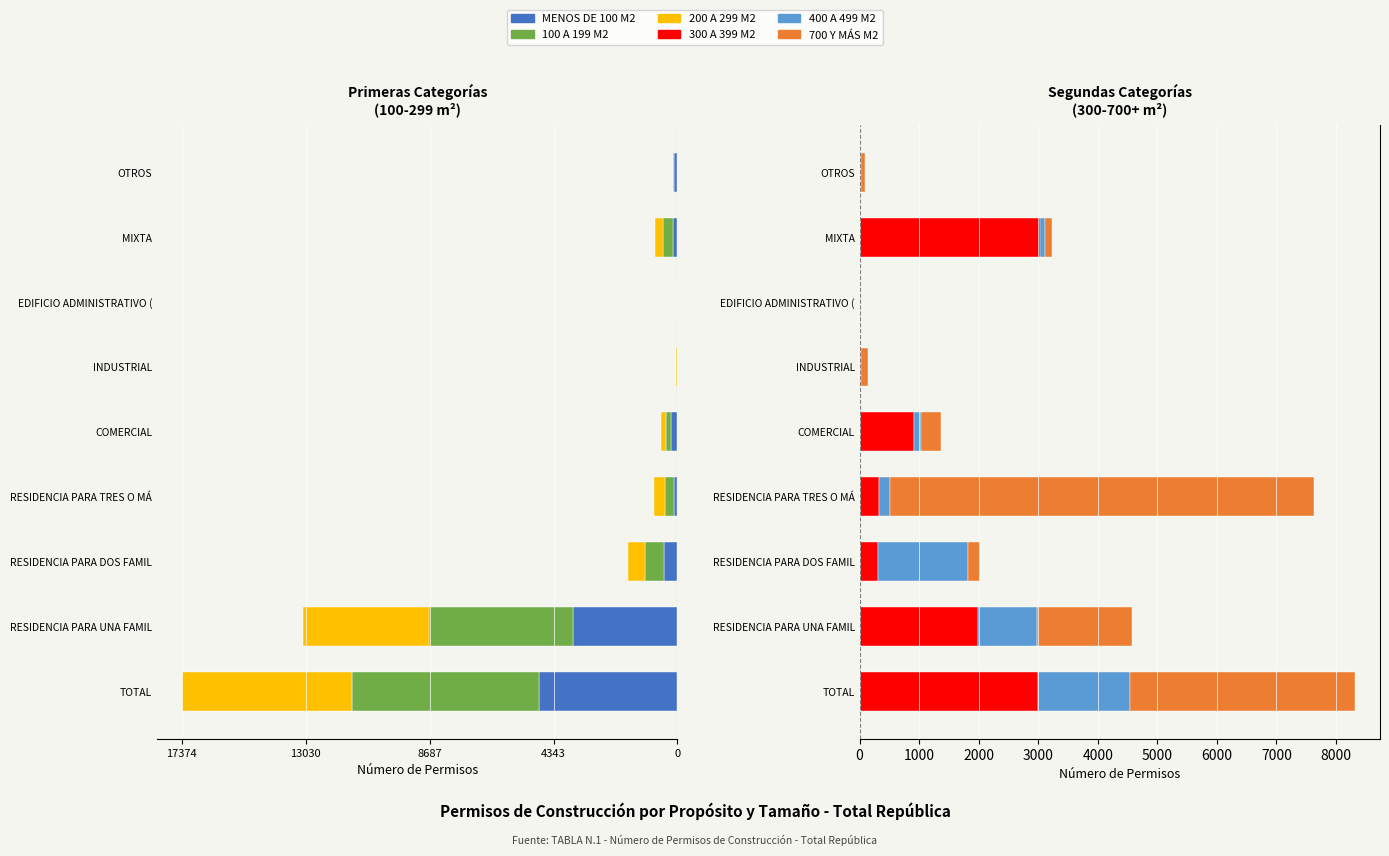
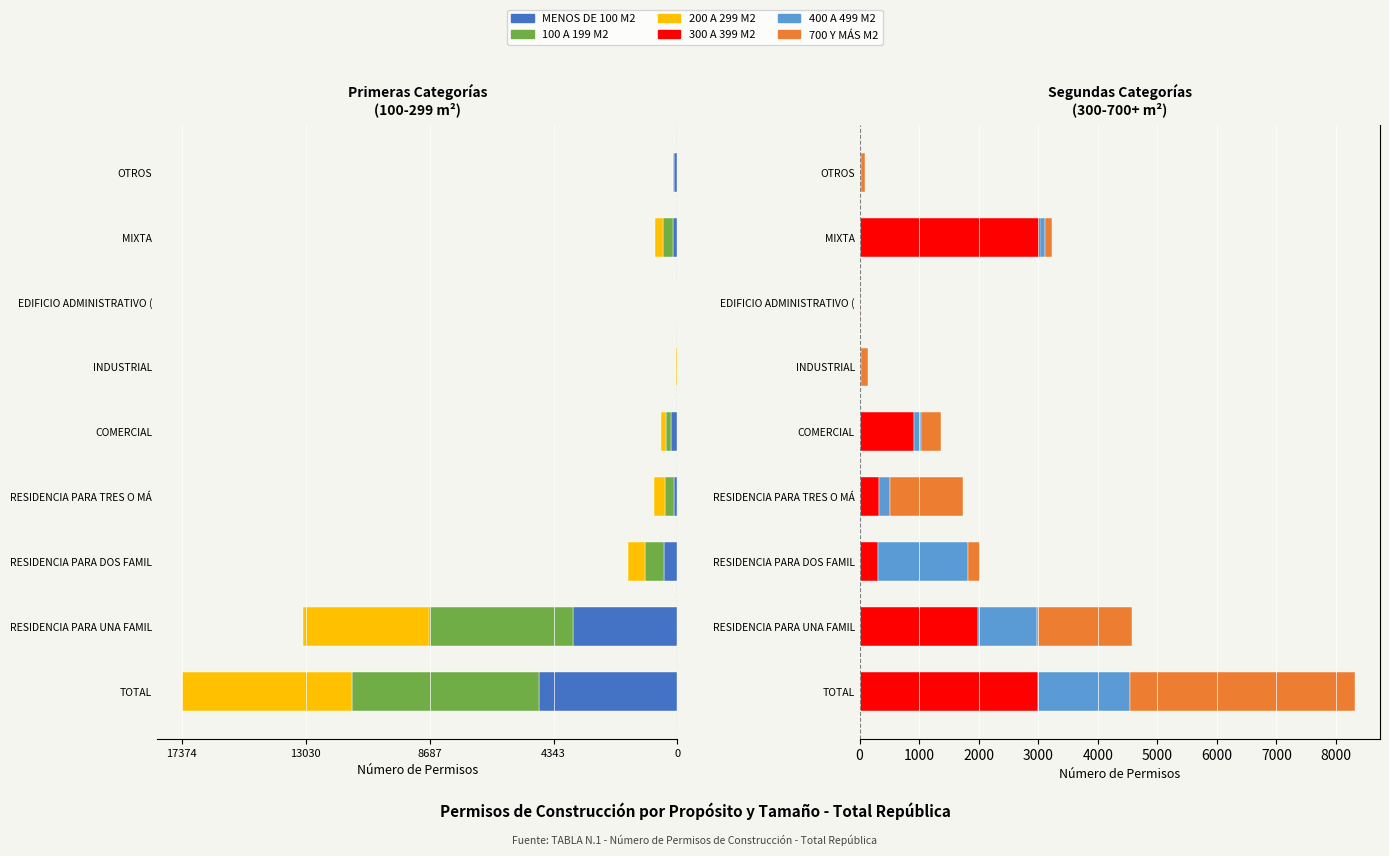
  {
    "Segundas Categorías (300-700+ m²)": {
      "300 A 399 M2": {
        "MIXTA": 3000,
        "COMERCIAL": 900,
        "RESIDENCIA PARA TRES O MÁ": 300,
        "RESIDENCIA PARA DOS FAMIL": 300,
        "RESIDENCIA PARA UNA FAMIL": 2000,
        "TOTAL": 3000
      },
      "400 A 499 M2": {
        "MIXTA": 100,
        "COMERCIAL": 100,
        "RESIDENCIA PARA TRES O MÁ": 200,
        "RESIDENCIA PARA DOS FAMIL": 1500,
        "RESIDENCIA PARA UNA FAMIL": 1000,
        "TOTAL": 1600
      },
      "700 Y MÁS M2": {
        "OTROS": 100,
        "MIXTA": 100,
        "INDUSTRIAL": 100,
        "COMERCIAL": 300,
-       "RESIDENCIA PARA TRES O MÁ": 7100,
+       "RESIDENCIA PARA TRES O MÁ": 1200,
        "RESIDENCIA PARA DOS FAMIL": 200,
        "RESIDENCIA PARA UNA FAMIL": 1600,
        "TOTAL": 3800
      }
    }
  }
